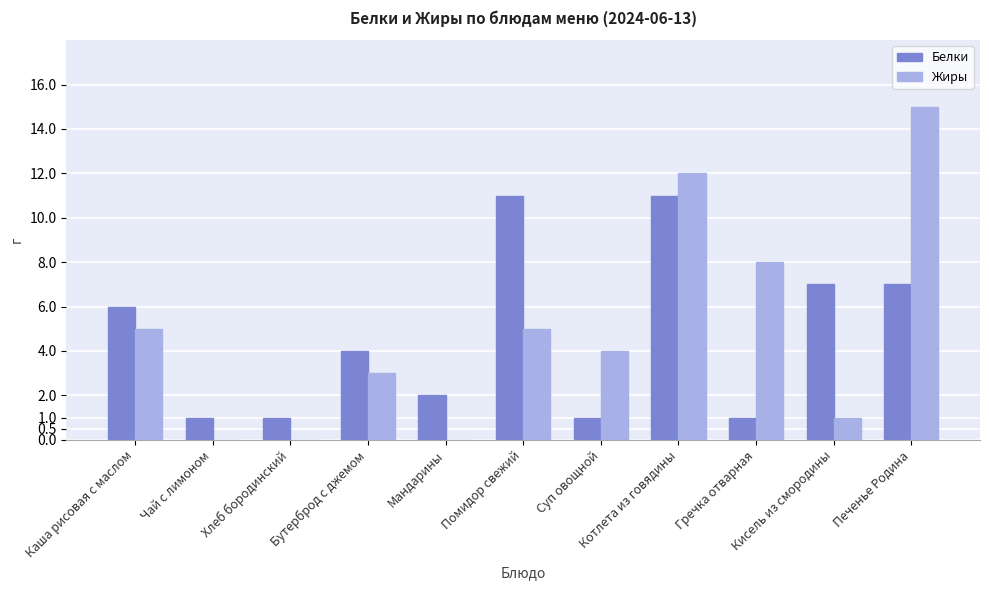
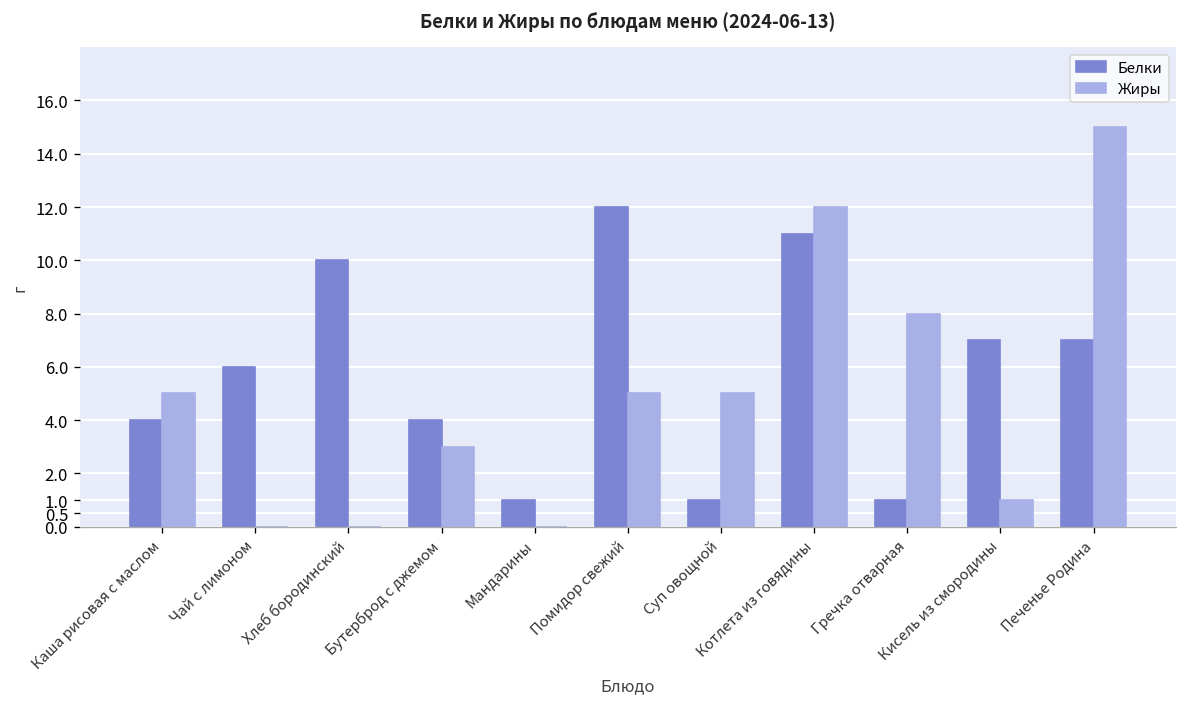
  {
    "Белки": {
-     "Каша рисовая с маслом": 6,
-     "Чай с лимоном": 1,
-     "Хлеб бородинский": 1,
+     "Каша рисовая с маслом": 4,
+     "Чай с лимоном": 6,
+     "Хлеб бородинский": 10,
      "Бутерброд с джемом": 4,
-     "Мандарины": 2,
-     "Помидор свежий": 11,
+     "Мандарины": 1,
+     "Помидор свежий": 12,
      "Суп овощной": 1,
      "Котлета из говядины": 11,
      "Гречка отварная": 1,
      "Кисель из смородины": 7,
      "Печенье Родина": 7
    },
    "Жиры": {
      "Каша рисовая с маслом": 5,
      "Чай с лимоном": 0,
      "Хлеб бородинский": 0,
      "Бутерброд с джемом": 3,
      "Мандарины": 0,
      "Помидор свежий": 5,
-     "Суп овощной": 4,
+     "Суп овощной": 5,
      "Котлета из говядины": 12,
      "Гречка отварная": 8,
      "Кисель из смородины": 1,
      "Печенье Родина": 15
    }
  }
